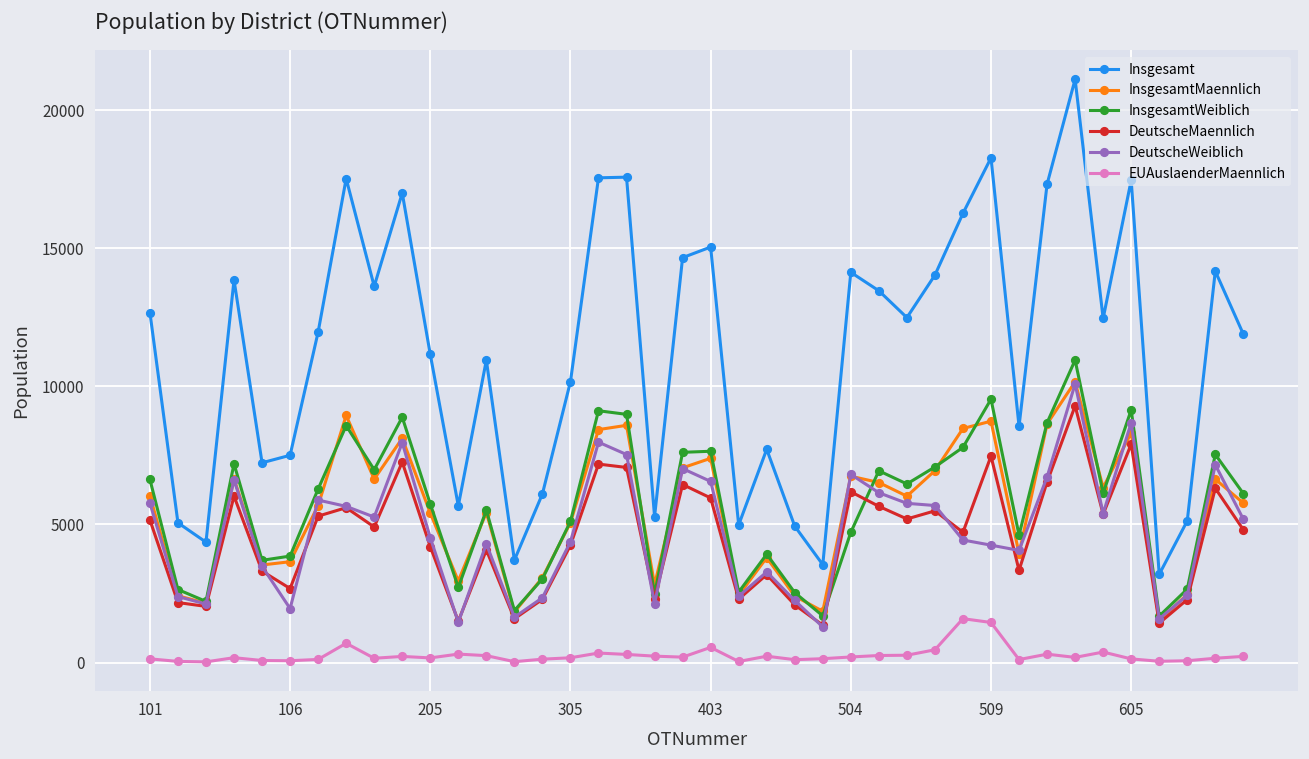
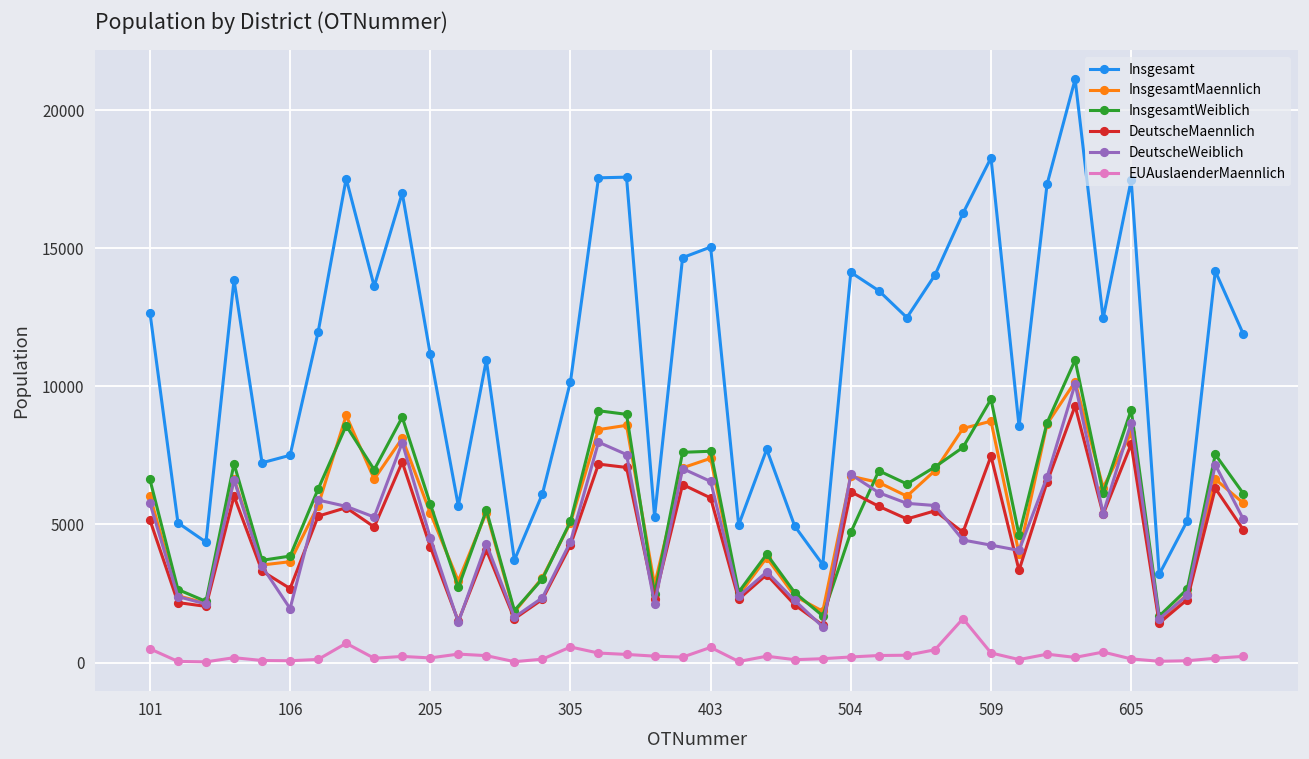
  {
    "Insgesamt": {
      "101": 12700,
      "106": 7500,
      "205": 11200,
      "305": 10200,
      "403": 15000,
      "504": 14100,
      "509": 18300
    },
    "InsgesamtMaennlich": {
      "101": 6000,
      "106": 3700,
      "205": 5400,
      "403": 7400,
      "509": 8700,
      "605": 8300
    },
    "InsgesamtWeiblich": {
      "101": 6600,
      "106": 3900,
      "205": 5700,
      "403": 7700,
      "504": 4700,
      "509": 9500,
      "605": 9100
    },
    "DeutscheMaennlich": {
      "101": 5200,
      "106": 2700,
      "205": 4200,
      "305": 4200,
      "403": 6000,
      "504": 6200,
      "509": 7500,
      "605": 7900
    },
    "DeutscheWeiblich": {
      "101": 5800,
      "106": 2000,
      "205": 4500,
      "305": 4400,
      "403": 6600,
      "509": 4300,
      "605": 8700
    },
    "EUAuslaenderMaennlich": {
-     "101": 100,
+     "101": 500,
      "106": 100,
      "205": 200,
-     "305": 200,
+     "305": 600,
      "403": 500,
      "504": 200,
-     "509": 1500,
+     "509": 300,
      "605": 100
    }
  }
